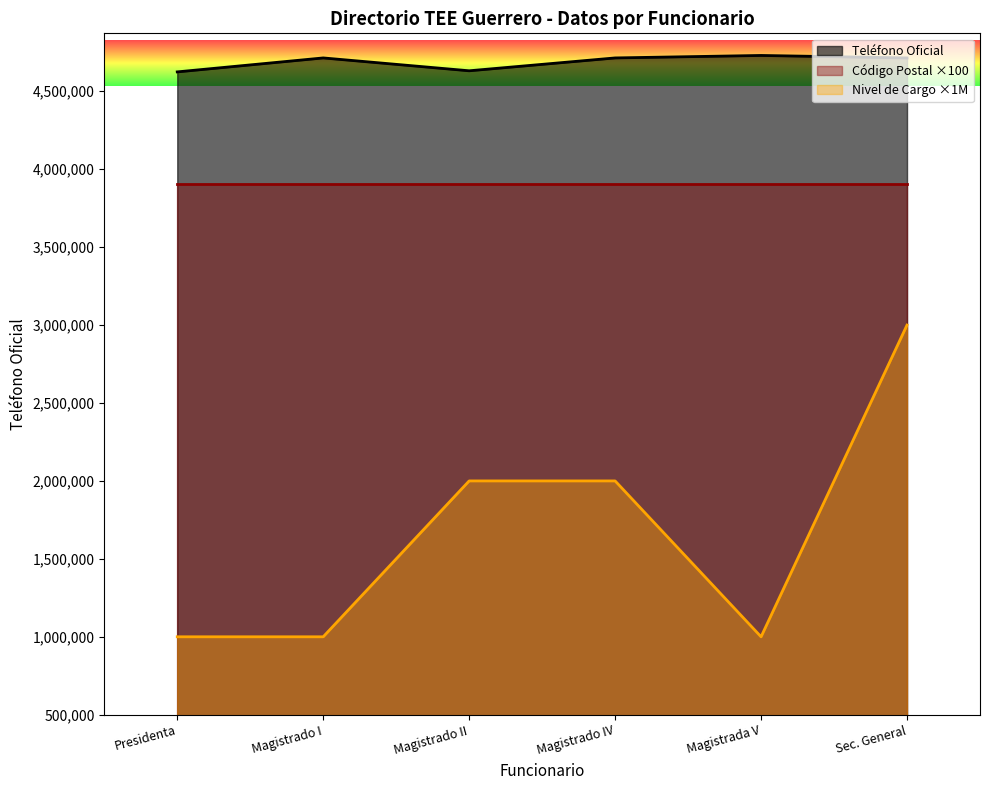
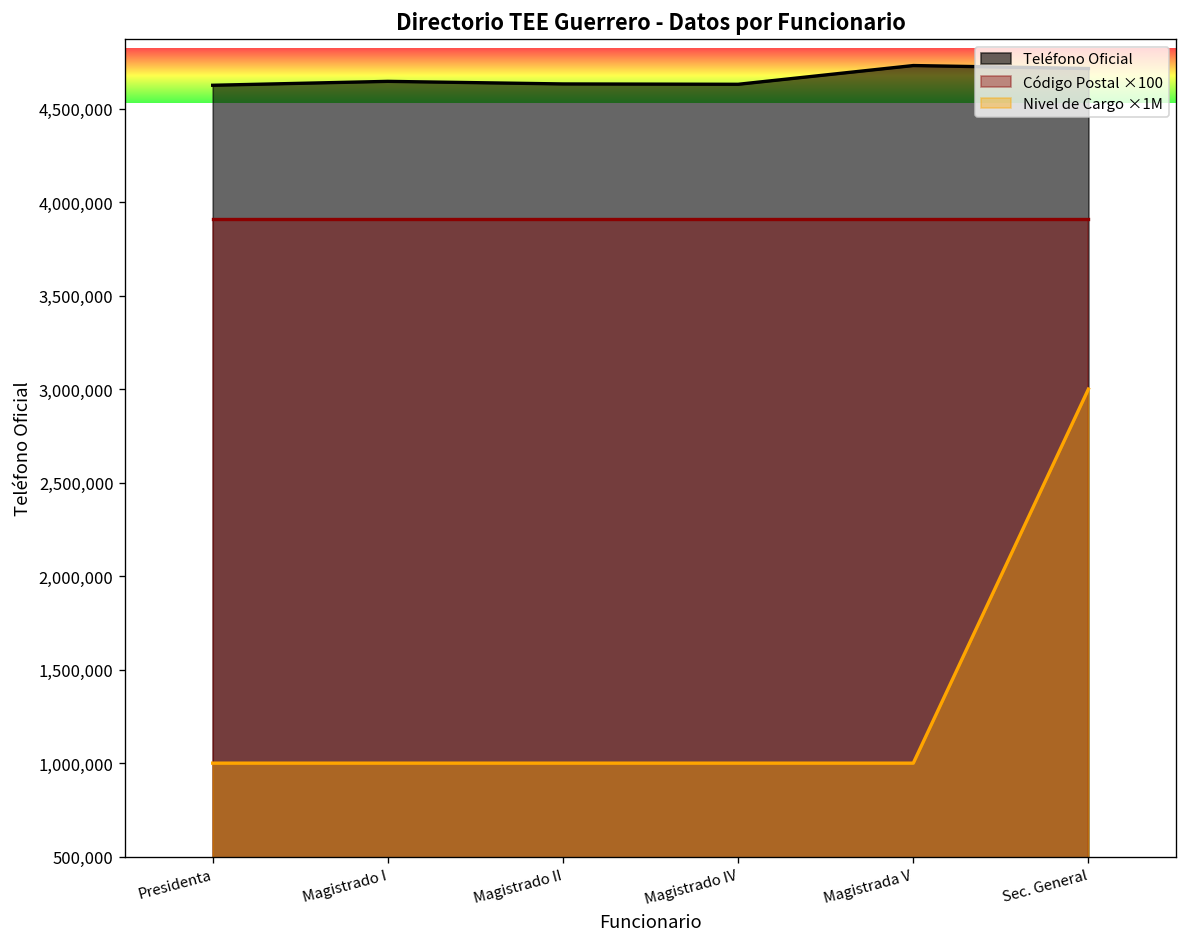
  {
    "Teléfono Oficial": {
      "Presidenta": "4,620,000",
-     "Magistrado I": "4,710,000",
+     "Magistrado I": "4,650,000",
      "Magistrado II": "4,630,000",
-     "Magistrado IV": "4,710,000",
+     "Magistrado IV": "4,630,000",
      "Magistrada V": "4,730,000"
    },
    "Código Postal ×100": {
      "Presidenta": "3,910,000",
      "Magistrado I": "3,910,000",
      "Magistrado II": "3,910,000",
      "Magistrado IV": "3,910,000",
      "Magistrada V": "3,910,000",
      "Sec. General": "3,910,000"
    },
    "Nivel de Cargo ×1M": {
      "Presidenta": "1,000,000",
      "Magistrado I": "1,000,000",
-     "Magistrado II": "2,000,000",
-     "Magistrado IV": "2,000,000",
+     "Magistrado II": "1,000,000",
+     "Magistrado IV": "1,000,000",
      "Magistrada V": "1,000,000",
      "Sec. General": "3,000,000"
    }
  }
